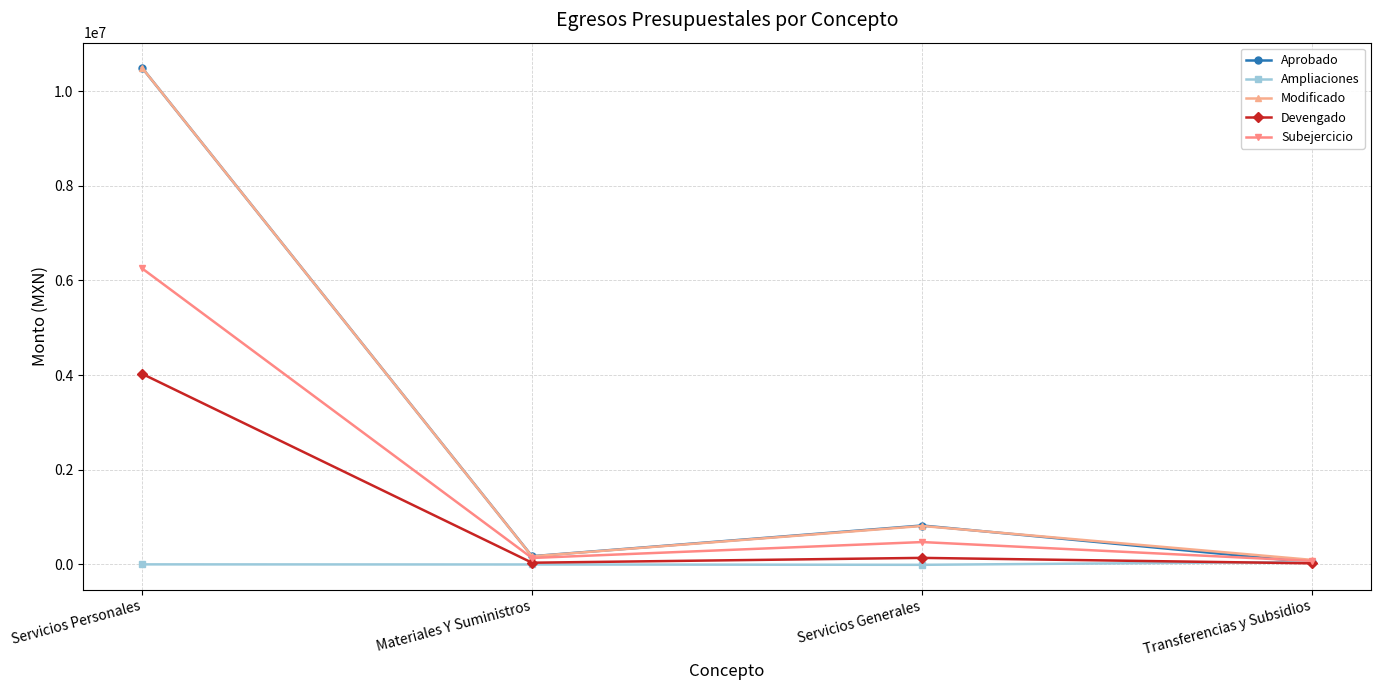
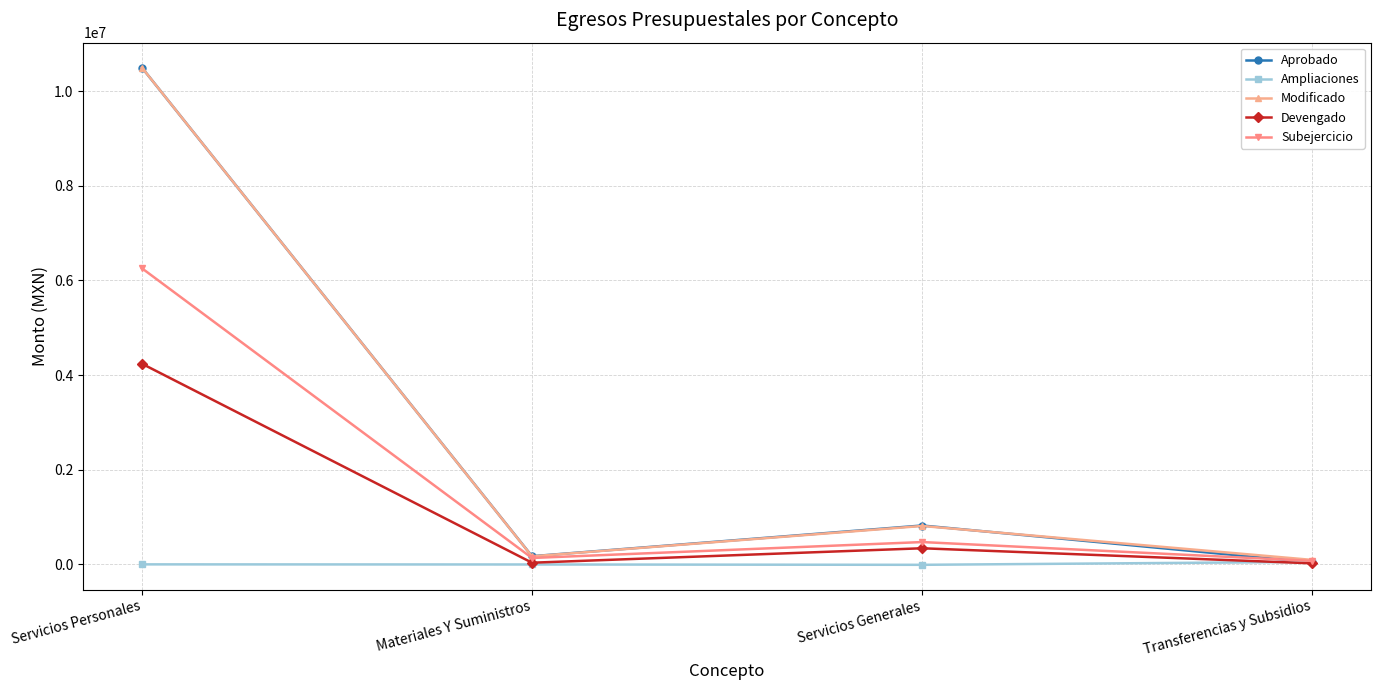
  {
    "Ampliaciones": {
      "Servicios Personales": 0,
      "Servicios Generales": 0
    },
    "Devengado": {
-     "Servicios Personales": 4000000,
-     "Servicios Generales": 100000
+     "Servicios Personales": 4200000,
+     "Servicios Generales": 300000
    }
  }
